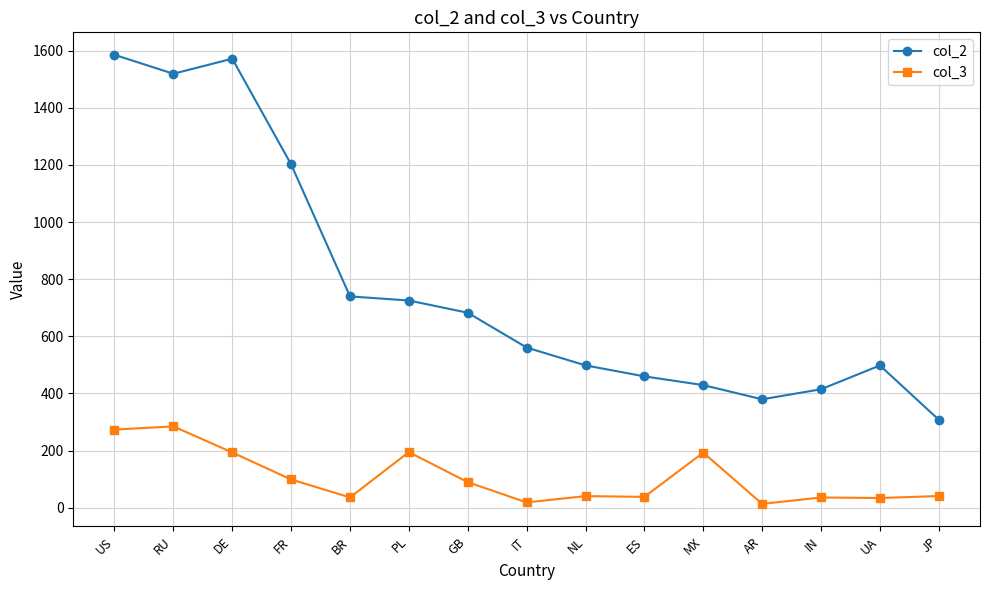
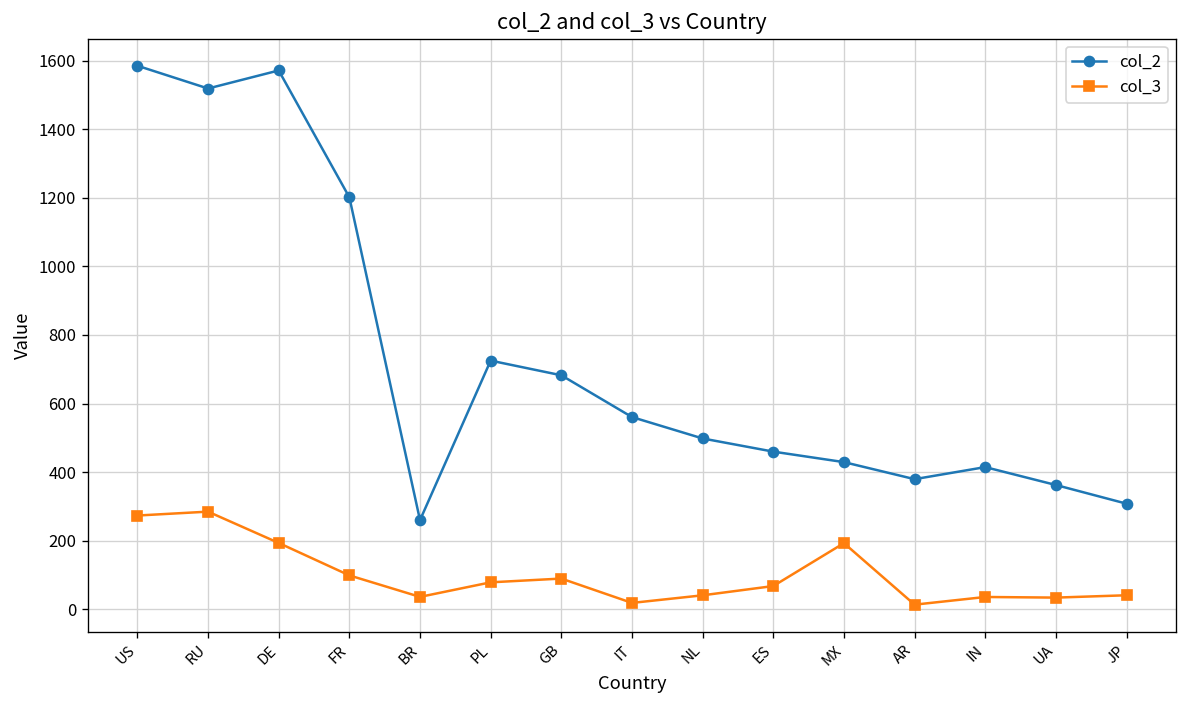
  {
    "col_2": {
      "US": 1590,
      "RU": 1520,
      "DE": 1570,
      "FR": 1200,
-     "BR": 740,
+     "BR": 260,
      "PL": 730,
      "GB": 680,
      "IT": 560,
      "NL": 500,
      "ES": 460,
      "MX": 430,
      "AR": 380,
      "IN": 410,
-     "UA": 500,
+     "UA": 360,
      "JP": 310
    },
    "col_3": {
      "US": 270,
      "RU": 280,
      "DE": 190,
      "FR": 100,
      "BR": 40,
-     "PL": 190,
+     "PL": 80,
      "GB": 90,
      "IT": 20,
      "NL": 40,
-     "ES": 40,
+     "ES": 70,
      "MX": 190,
      "AR": 10,
      "IN": 40,
      "UA": 30,
      "JP": 40
    }
  }
